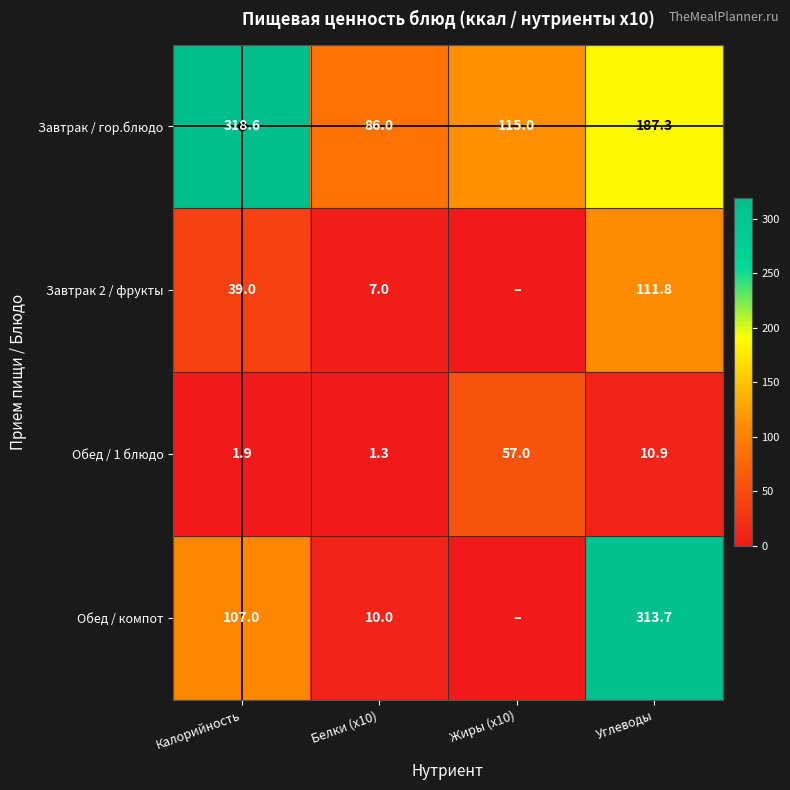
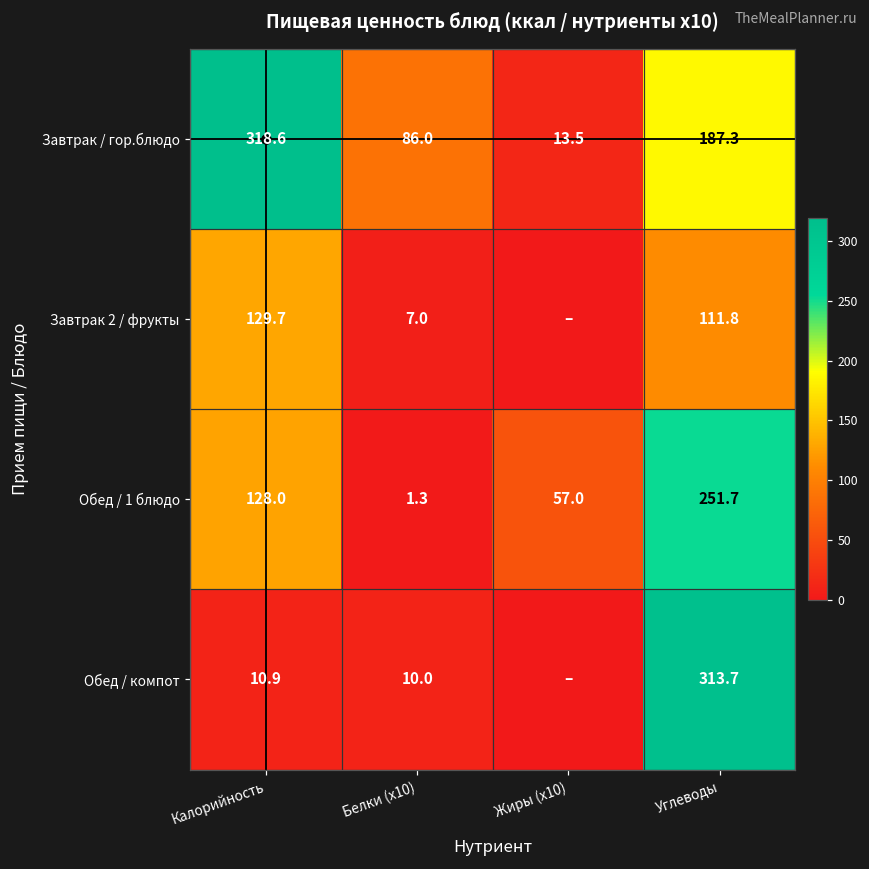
  {
    "Завтрак / гор.блюдо": {
      "Белки (x10)": 86.0,
-     "Жиры (x10)": 115.0,
+     "Жиры (x10)": 13.5,
      "Углеводы": 187.3
    },
    "Завтрак 2 / фрукты": {
-     "Калорийность": 39.0,
+     "Калорийность": 129.7,
      "Белки (x10)": 7.0,
      "Углеводы": 111.8
    },
    "Обед / 1 блюдо": {
-     "Калорийность": 1.9,
+     "Калорийность": 128.0,
      "Белки (x10)": 1.3,
      "Жиры (x10)": 57.0,
-     "Углеводы": 10.9
+     "Углеводы": 251.7
    },
    "Обед / компот": {
-     "Калорийность": 107.0,
+     "Калорийность": 10.9,
      "Белки (x10)": 10.0,
      "Углеводы": 313.7
    }
  }
